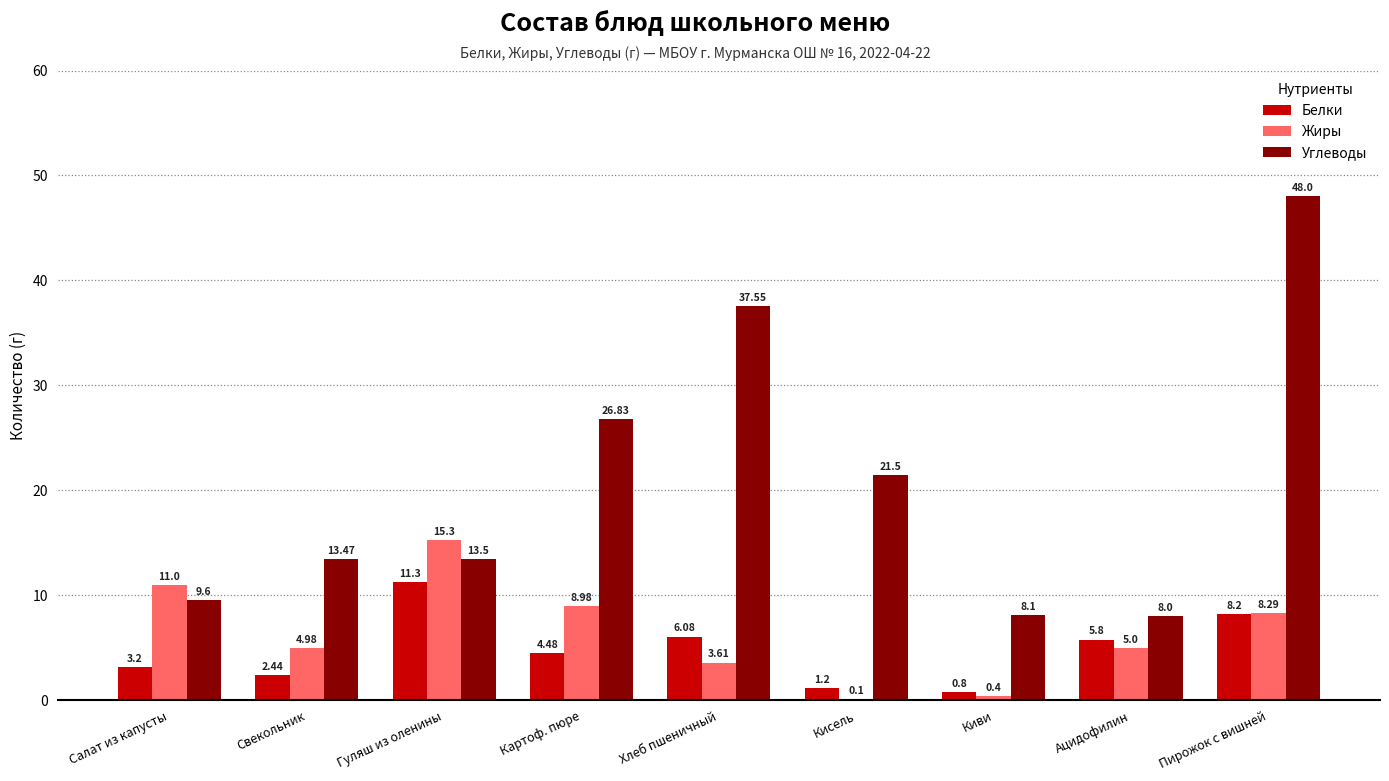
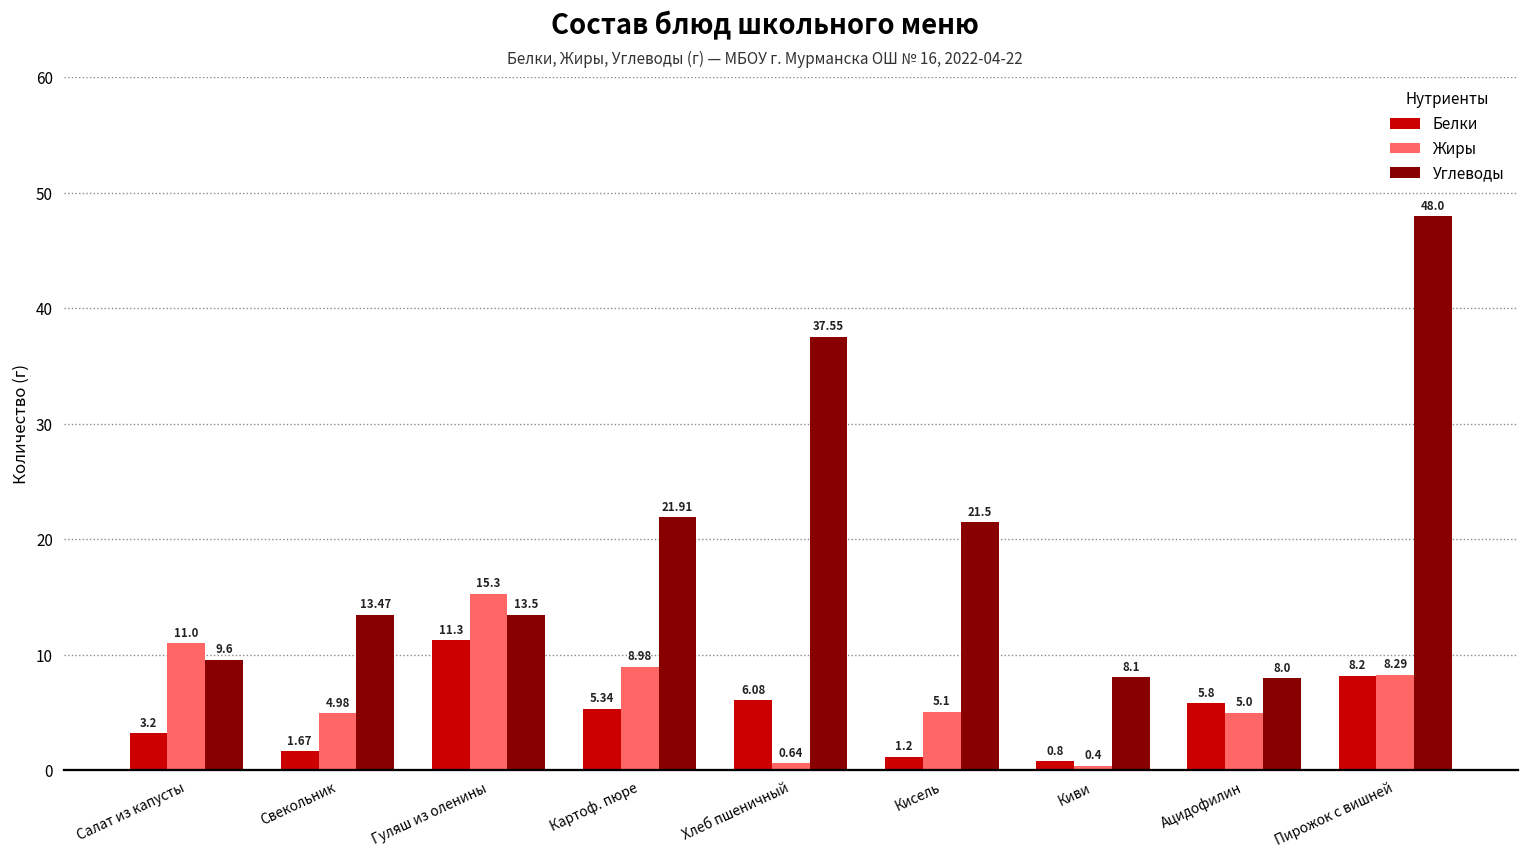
  {
    "Белки": {
      "Салат из капусты": 3.2,
-     "Свекольник": 2.44,
+     "Свекольник": 1.67,
      "Гуляш из оленины": 11.3,
-     "Картоф. пюре": 4.48,
+     "Картоф. пюре": 5.34,
      "Хлеб пшеничный": 6.08,
      "Кисель": 1.2,
      "Киви": 0.8,
      "Ацидофилин": 5.8,
      "Пирожок с вишней": 8.2
    },
    "Жиры": {
      "Салат из капусты": 11.0,
      "Свекольник": 4.98,
      "Гуляш из оленины": 15.3,
      "Картоф. пюре": 8.98,
-     "Хлеб пшеничный": 3.61,
-     "Кисель": 0.1,
+     "Хлеб пшеничный": 0.64,
+     "Кисель": 5.1,
      "Киви": 0.4,
      "Ацидофилин": 5.0,
      "Пирожок с вишней": 8.29
    },
    "Углеводы": {
      "Салат из капусты": 9.6,
      "Свекольник": 13.47,
      "Гуляш из оленины": 13.5,
-     "Картоф. пюре": 26.83,
+     "Картоф. пюре": 21.91,
      "Хлеб пшеничный": 37.55,
      "Кисель": 21.5,
      "Киви": 8.1,
      "Ацидофилин": 8.0,
      "Пирожок с вишней": 48.0
    }
  }
